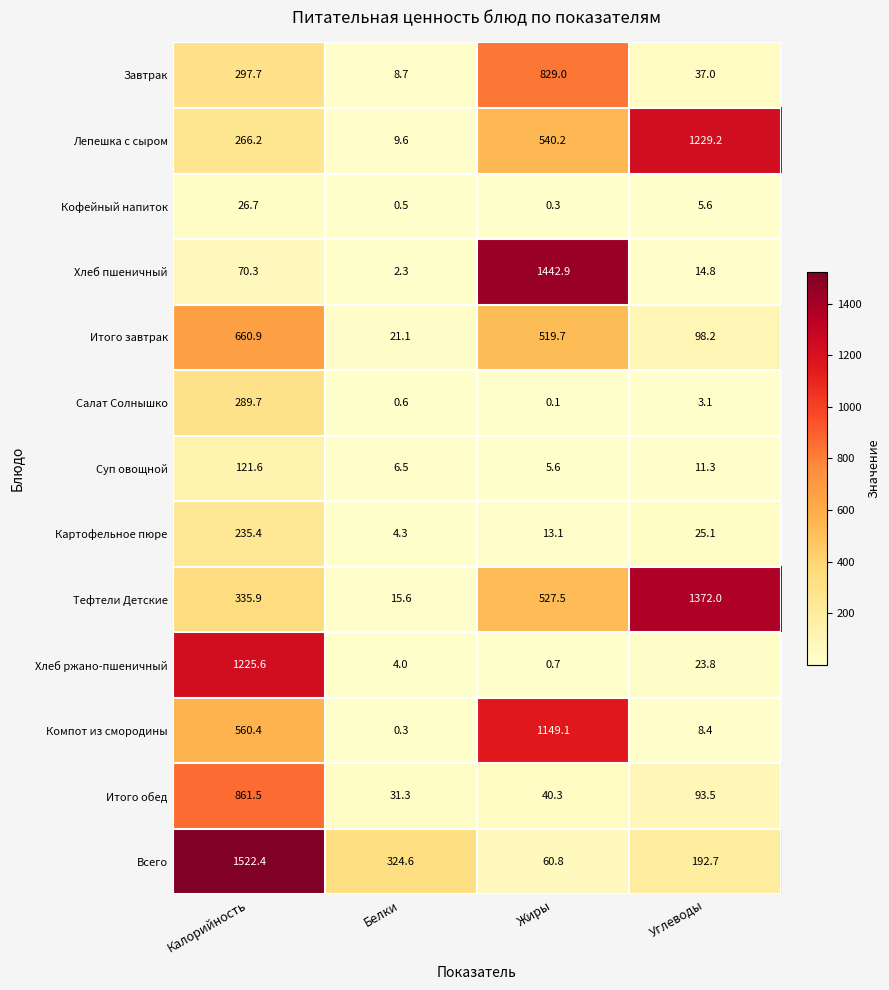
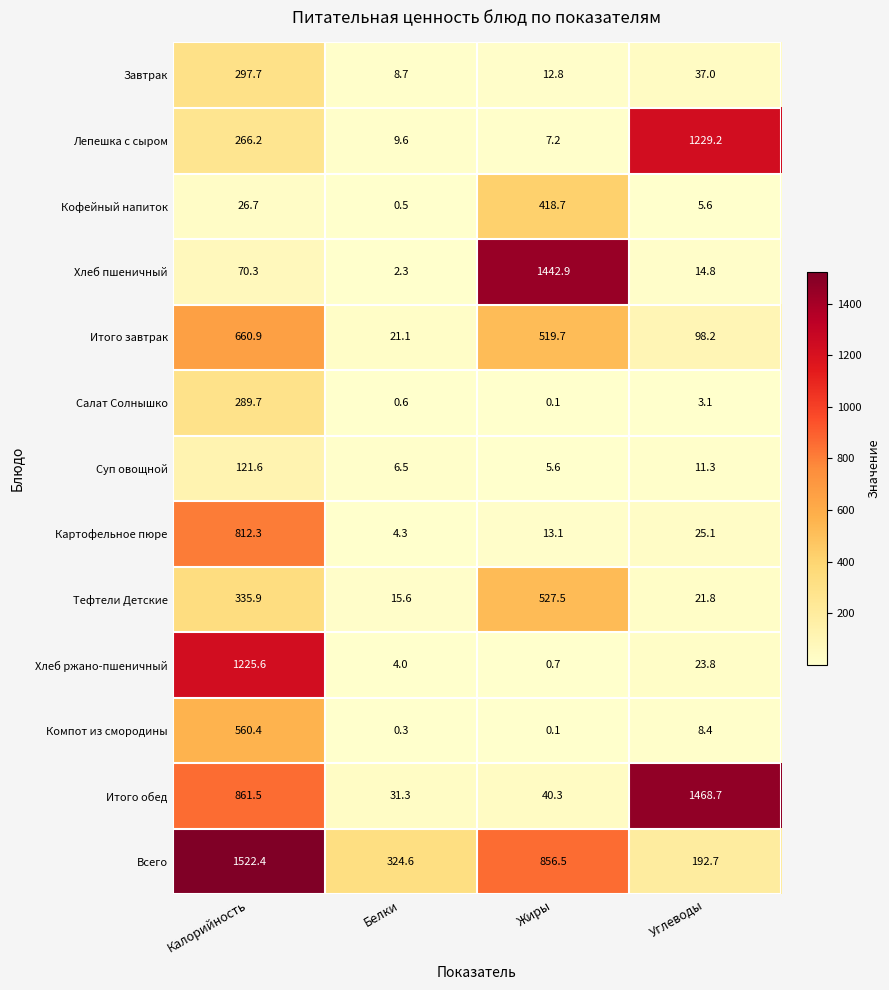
  {
    "Завтрак": {
      "Калорийность": 297.7,
      "Белки": 8.7,
-     "Жиры": 829.0,
+     "Жиры": 12.8,
      "Углеводы": 37.0
    },
    "Лепешка с сыром": {
      "Калорийность": 266.2,
      "Белки": 9.6,
-     "Жиры": 540.2,
+     "Жиры": 7.2,
      "Углеводы": 1229.2
    },
    "Кофейный напиток": {
      "Калорийность": 26.7,
      "Белки": 0.5,
-     "Жиры": 0.3,
+     "Жиры": 418.7,
      "Углеводы": 5.6
    },
    "Хлеб пшеничный": {
      "Калорийность": 70.3,
      "Белки": 2.3,
      "Жиры": 1442.9,
      "Углеводы": 14.8
    },
    "Итого завтрак": {
      "Калорийность": 660.9,
      "Белки": 21.1,
      "Жиры": 519.7,
      "Углеводы": 98.2
    },
    "Салат Солнышко": {
      "Калорийность": 289.7,
      "Белки": 0.6,
      "Жиры": 0.1,
      "Углеводы": 3.1
    },
    "Суп овощной": {
      "Калорийность": 121.6,
      "Белки": 6.5,
      "Жиры": 5.6,
      "Углеводы": 11.3
    },
    "Картофельное пюре": {
-     "Калорийность": 235.4,
+     "Калорийность": 812.3,
      "Белки": 4.3,
      "Жиры": 13.1,
      "Углеводы": 25.1
    },
    "Тефтели Детские": {
      "Калорийность": 335.9,
      "Белки": 15.6,
      "Жиры": 527.5,
-     "Углеводы": 1372.0
+     "Углеводы": 21.8
    },
    "Хлеб ржано-пшеничный": {
      "Калорийность": 1225.6,
      "Белки": 4.0,
      "Жиры": 0.7,
      "Углеводы": 23.8
    },
    "Компот из смородины": {
      "Калорийность": 560.4,
      "Белки": 0.3,
-     "Жиры": 1149.1,
+     "Жиры": 0.1,
      "Углеводы": 8.4
    },
    "Итого обед": {
      "Калорийность": 861.5,
      "Белки": 31.3,
      "Жиры": 40.3,
-     "Углеводы": 93.5
+     "Углеводы": 1468.7
    },
    "Всего": {
      "Калорийность": 1522.4,
      "Белки": 324.6,
-     "Жиры": 60.8,
+     "Жиры": 856.5,
      "Углеводы": 192.7
    }
  }
